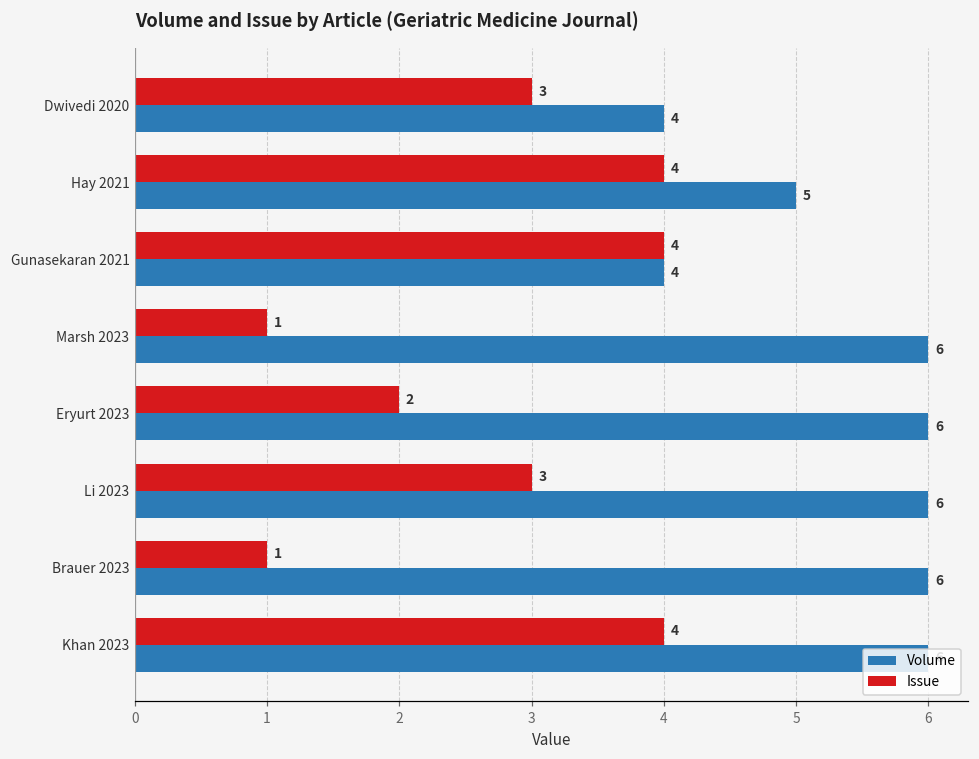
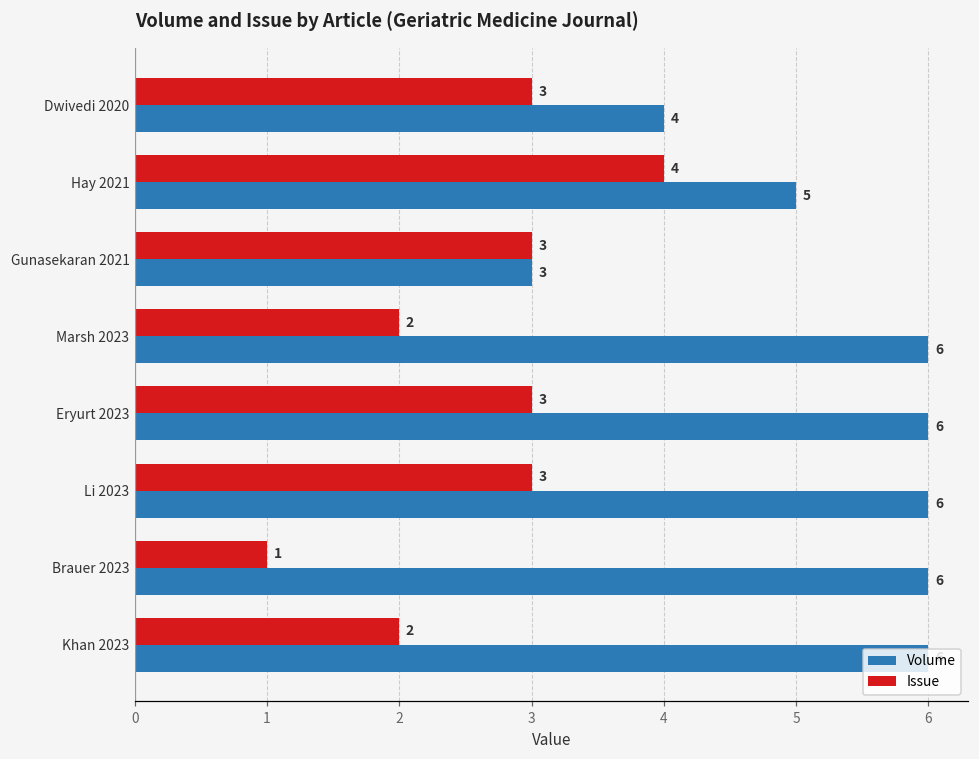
  {
    "Volume": {
      "Dwivedi 2020": 4,
      "Hay 2021": 5,
-     "Gunasekaran 2021": 4,
+     "Gunasekaran 2021": 3,
      "Marsh 2023": 6,
      "Eryurt 2023": 6,
      "Li 2023": 6,
      "Brauer 2023": 6
    },
    "Issue": {
      "Dwivedi 2020": 3,
      "Hay 2021": 4,
-     "Gunasekaran 2021": 4,
-     "Marsh 2023": 1,
-     "Eryurt 2023": 2,
+     "Gunasekaran 2021": 3,
+     "Marsh 2023": 2,
+     "Eryurt 2023": 3,
      "Li 2023": 3,
      "Brauer 2023": 1,
-     "Khan 2023": 4
+     "Khan 2023": 2
    }
  }
